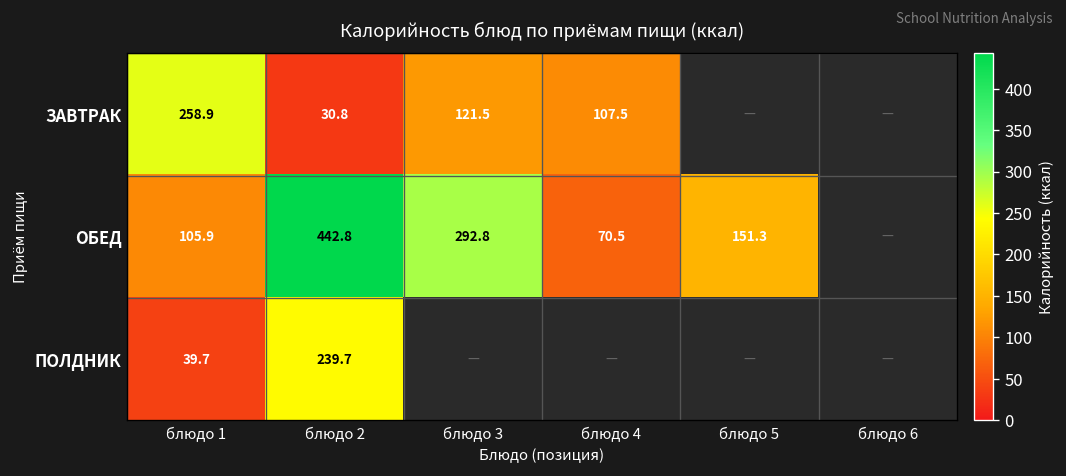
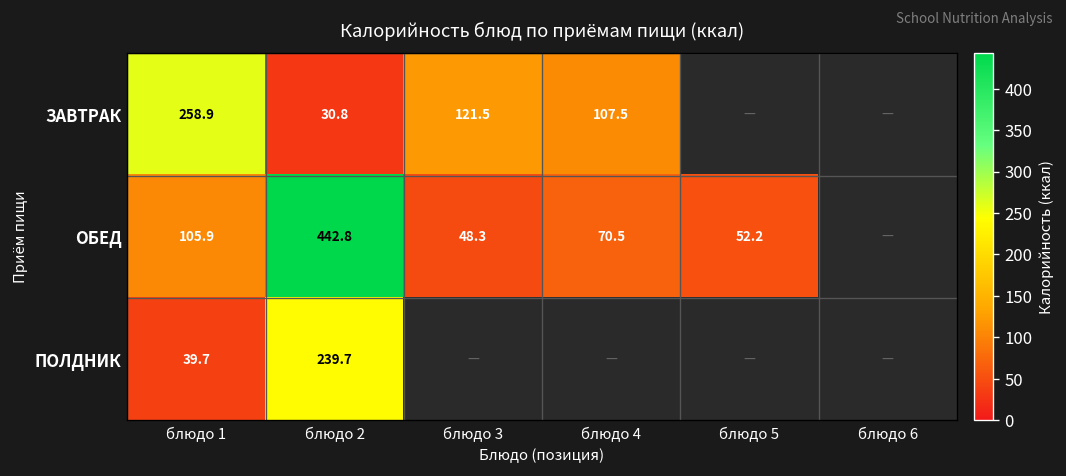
  {
    "ЗАВТРАК": {
      "блюдо 1": 258.9,
      "блюдо 2": 30.8,
      "блюдо 3": 121.5,
      "блюдо 4": 107.5
    },
    "ОБЕД": {
      "блюдо 1": 105.9,
      "блюдо 2": 442.8,
-     "блюдо 3": 292.8,
+     "блюдо 3": 48.3,
      "блюдо 4": 70.5,
-     "блюдо 5": 151.3
+     "блюдо 5": 52.2
    },
    "ПОЛДНИК": {
      "блюдо 1": 39.7,
      "блюдо 2": 239.7
    }
  }
